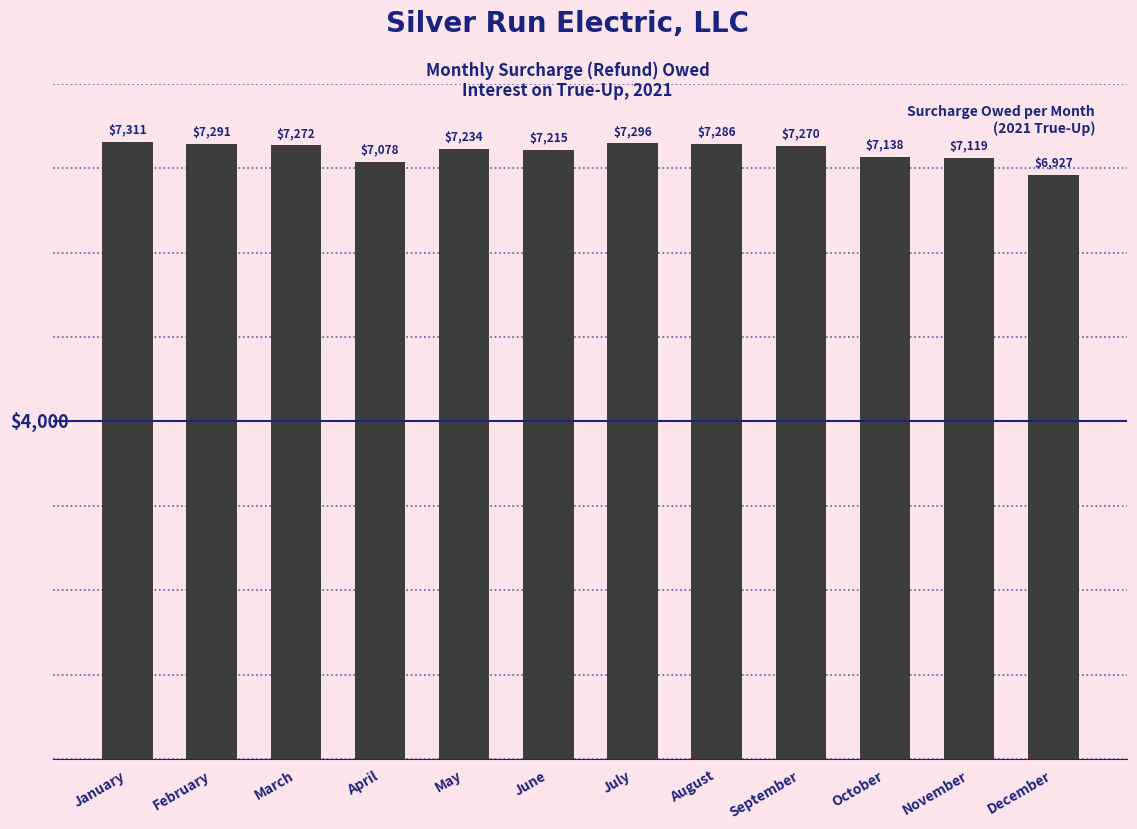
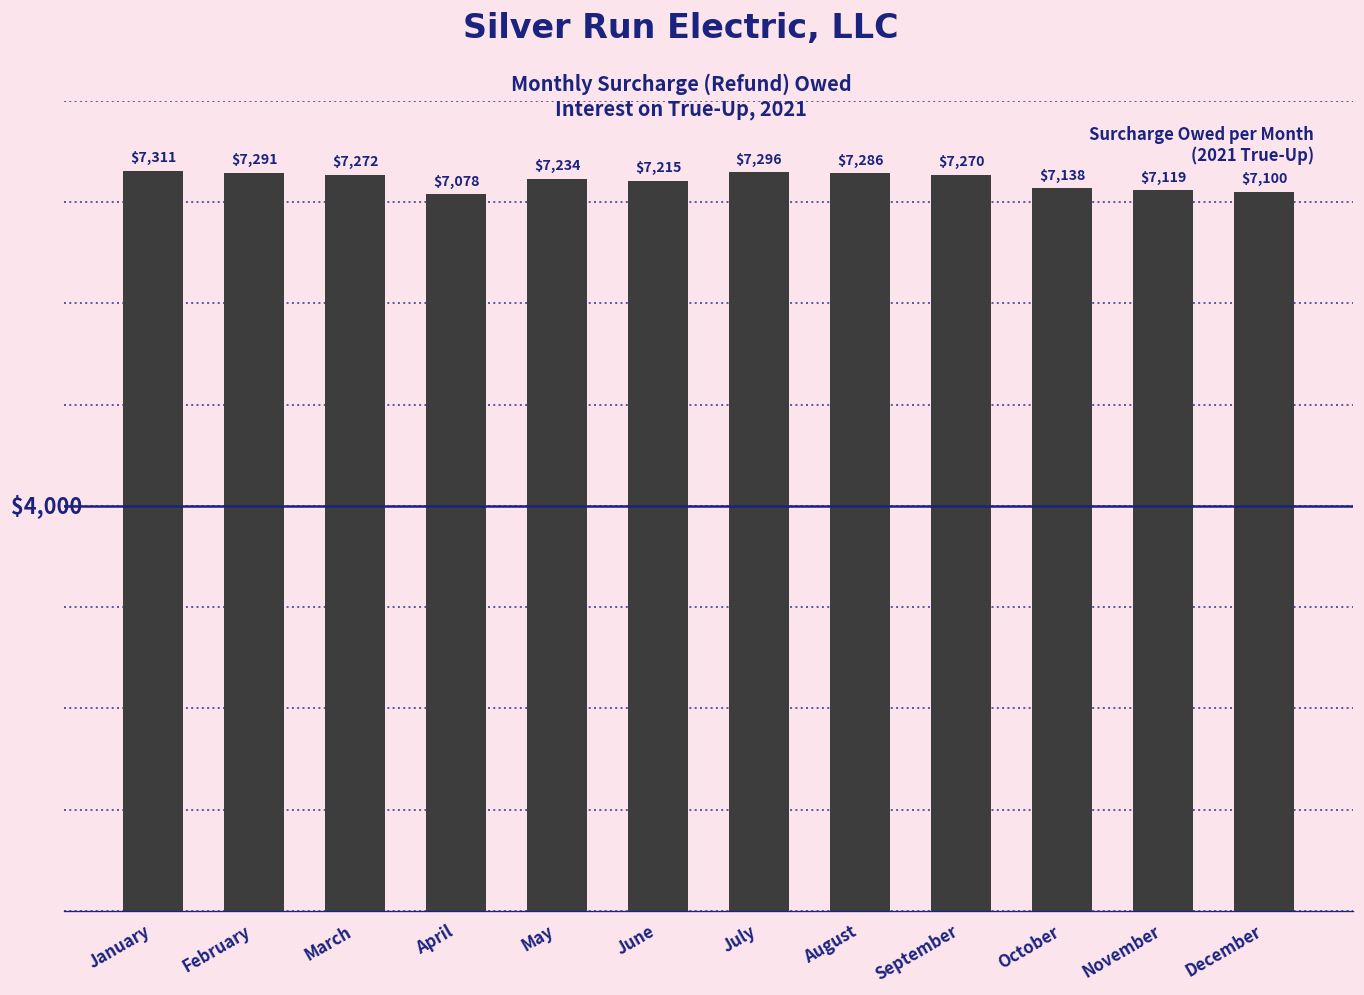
  {
    "January": "$7,311",
    "February": "$7,291",
    "March": "$7,272",
    "April": "$7,078",
    "May": "$7,234",
    "June": "$7,215",
    "July": "$7,296",
    "August": "$7,286",
    "September": "$7,270",
-   "December": "$6,927"
+   "December": "$7,100"
  }
